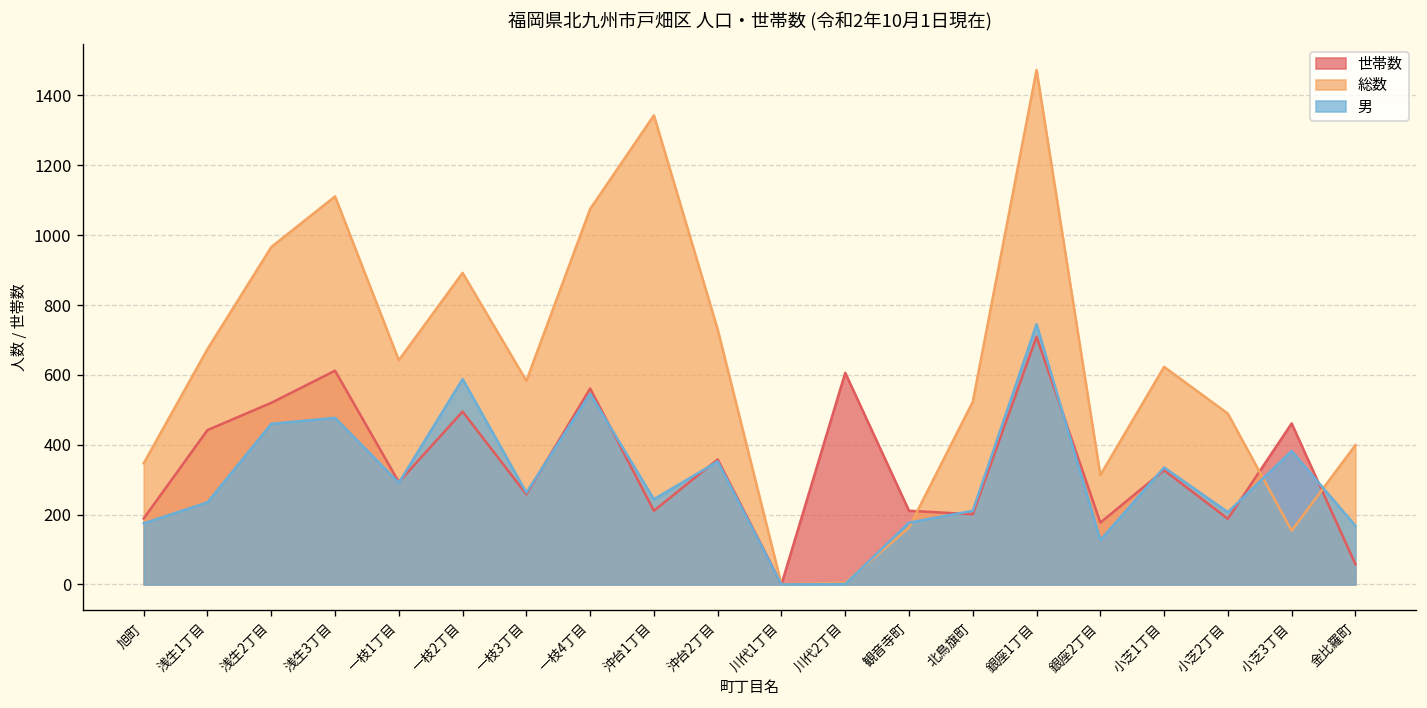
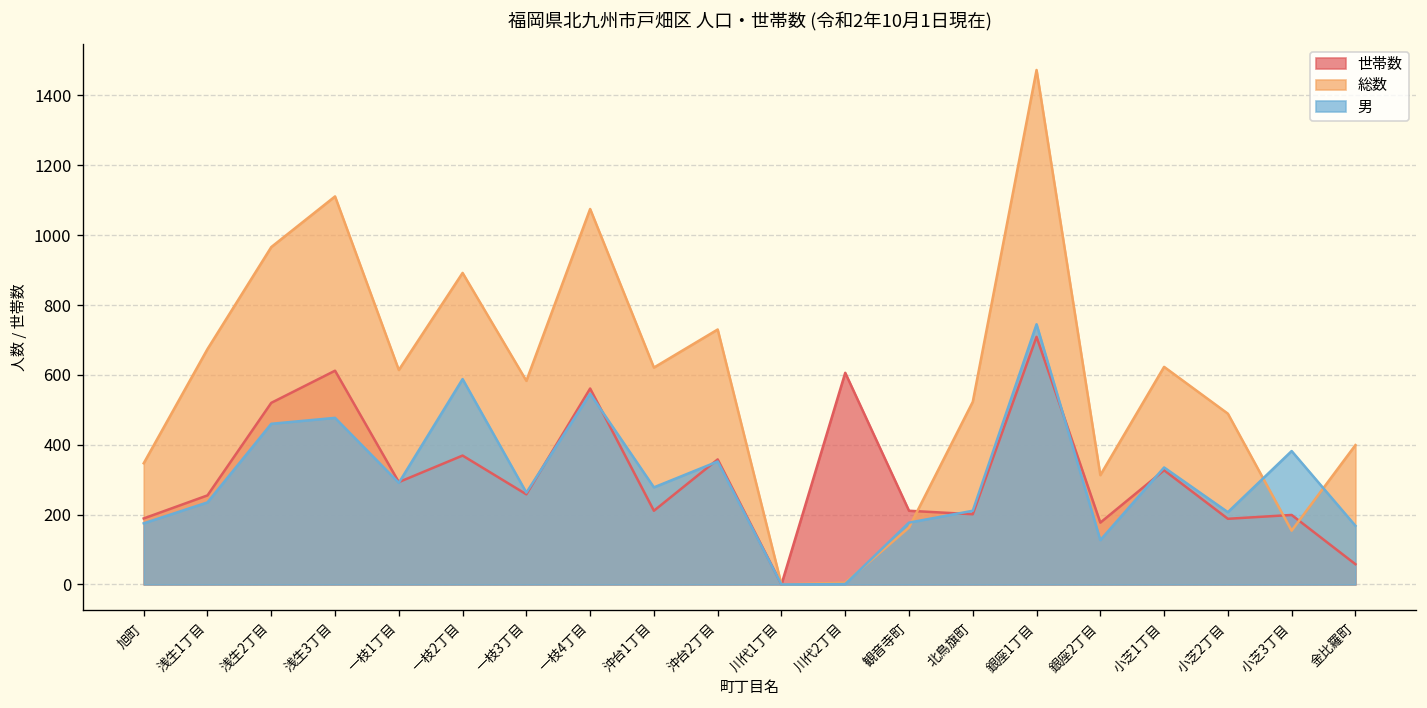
  {
    "世帯数": {
      "旭町": 190,
-     "浅生1丁目": 440,
+     "浅生1丁目": 260,
      "浅生2丁目": 520,
      "浅生3丁目": 610,
-     "一枝2丁目": 500,
+     "一枝2丁目": 370,
      "一枝4丁目": 560,
      "沖台1丁目": 210,
      "川代2丁目": 610,
      "観音寺町": 210,
      "北鳥旗町": 200,
      "銀座1丁目": 710,
      "銀座2丁目": 180,
      "小芝2丁目": 190,
-     "小芝3丁目": 460,
+     "小芝3丁目": 200,
      "金比羅町": 60
    },
    "総数": {
      "旭町": 350,
      "浅生1丁目": 670,
      "浅生2丁目": 970,
      "浅生3丁目": 1110,
-     "一枝1丁目": 640,
+     "一枝1丁目": 610,
      "一枝2丁目": 890,
      "一枝3丁目": 580,
      "一枝4丁目": 1080,
-     "沖台1丁目": 1340,
+     "沖台1丁目": 620,
      "沖台2丁目": 730,
      "観音寺町": 160,
      "北鳥旗町": 520,
      "銀座1丁目": 1470,
      "銀座2丁目": 310,
      "小芝1丁目": 620,
      "小芝2丁目": 490,
      "小芝3丁目": 150,
      "金比羅町": 400
    },
    "男": {
      "旭町": 180,
      "浅生1丁目": 240,
      "浅生2丁目": 460,
      "浅生3丁目": 480,
      "一枝2丁目": 590,
      "一枝4丁目": 550,
-     "沖台1丁目": 240,
+     "沖台1丁目": 280,
      "観音寺町": 180,
      "北鳥旗町": 210,
      "銀座1丁目": 750,
      "銀座2丁目": 130,
      "小芝2丁目": 210,
      "小芝3丁目": 380,
      "金比羅町": 170
    }
  }
